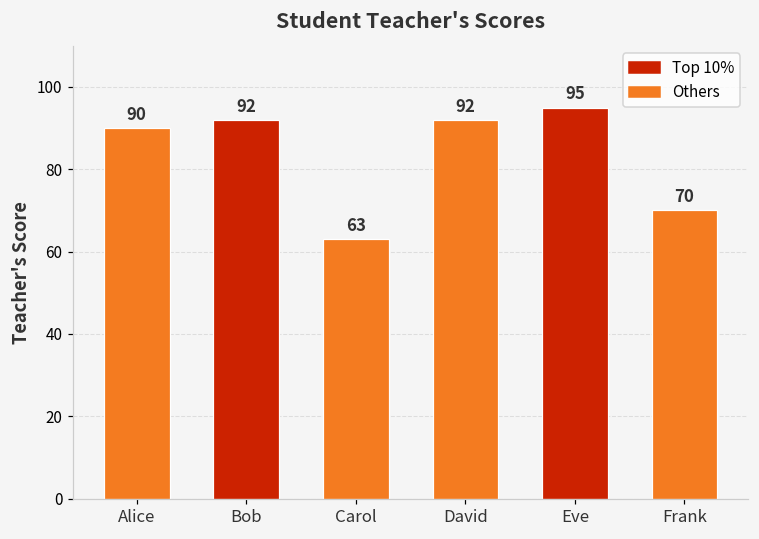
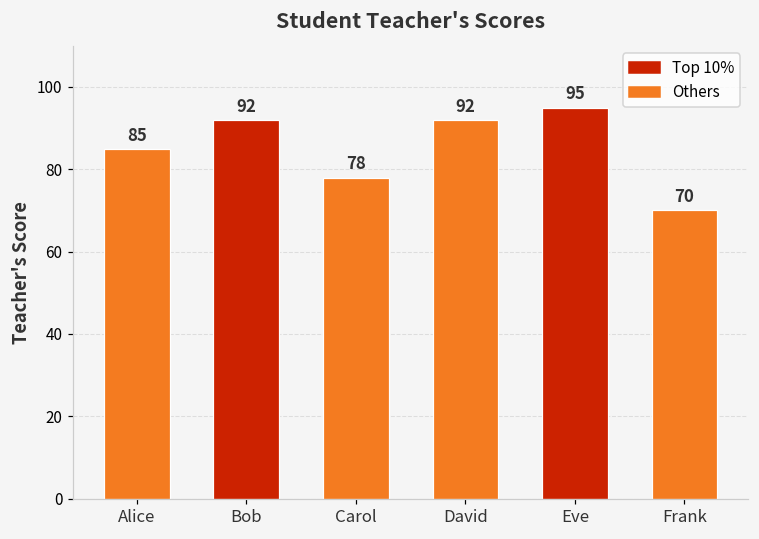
  {
-   "Alice": 90,
+   "Alice": 85,
    "Bob": 92,
-   "Carol": 63,
+   "Carol": 78,
    "David": 92,
    "Eve": 95,
    "Frank": 70
  }
